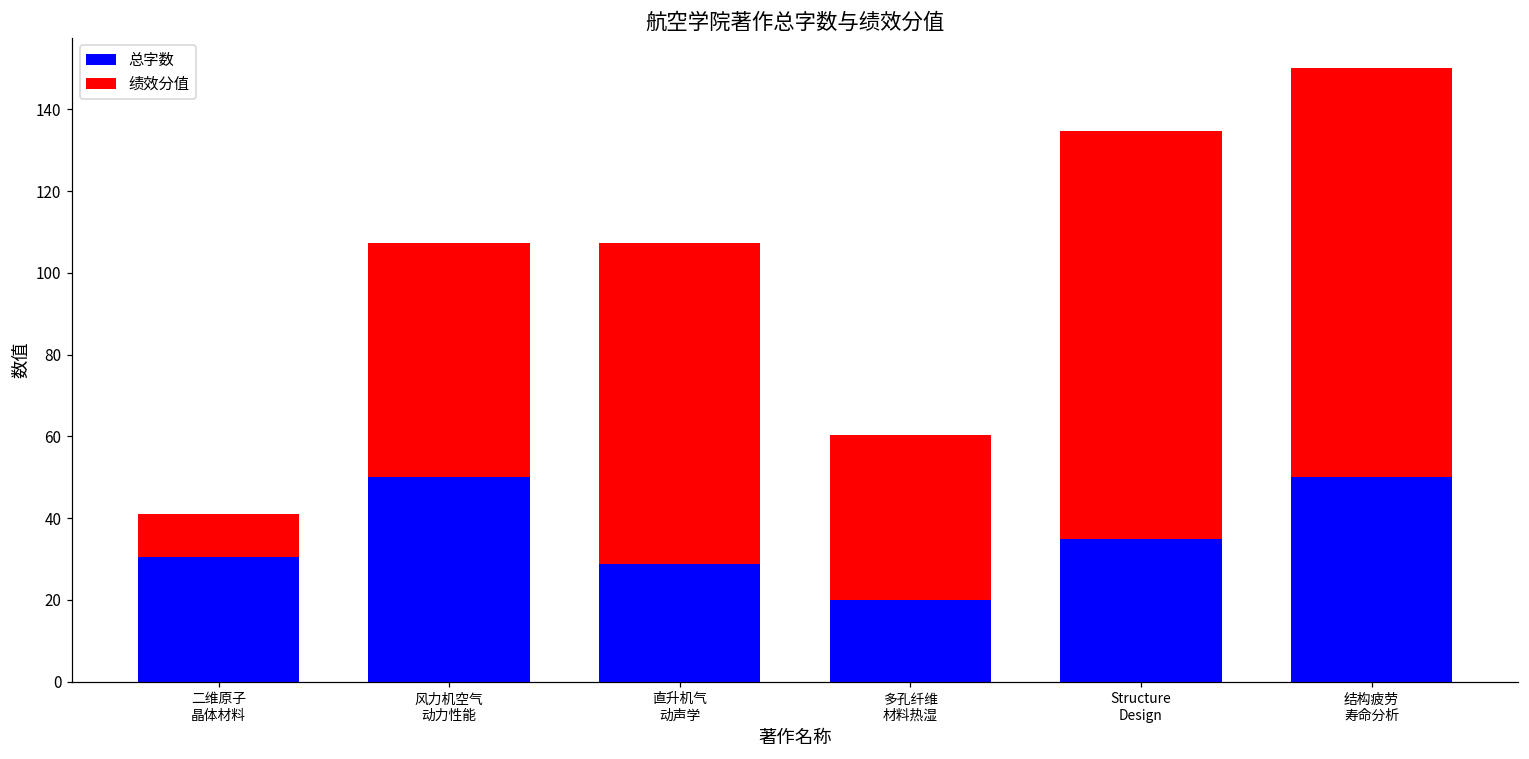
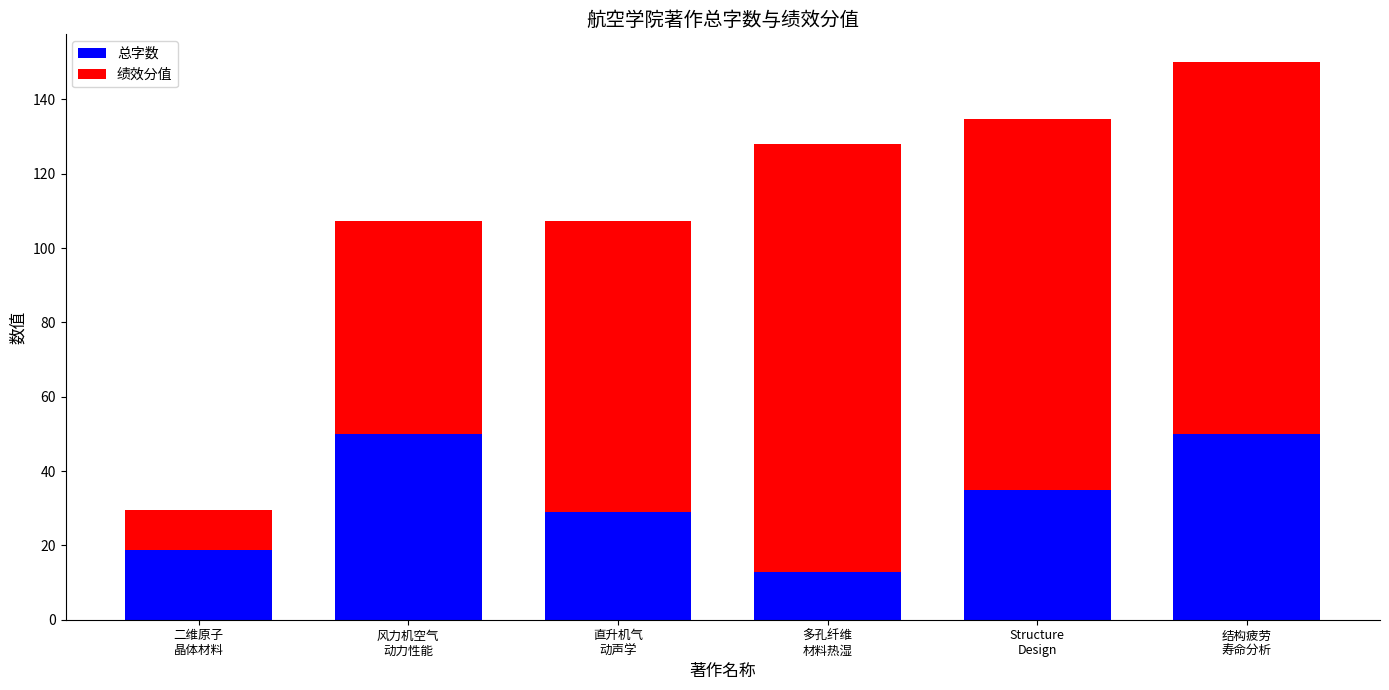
  {
    "总字数": {
-     "二维原子 晶体材料": 31,
+     "二维原子 晶体材料": 19,
      "风力机空气 动力性能": 50,
      "直升机气 动声学": 29,
-     "多孔纤维 材料热湿": 20,
+     "多孔纤维 材料热湿": 13,
      "Structure Design": 35,
      "结构疲劳 寿命分析": 50
    },
    "绩效分值": {
      "二维原子 晶体材料": 11,
      "风力机空气 动力性能": 57,
      "直升机气 动声学": 79,
-     "多孔纤维 材料热湿": 40,
+     "多孔纤维 材料热湿": 115,
      "Structure Design": 100,
      "结构疲劳 寿命分析": 100
    }
  }
